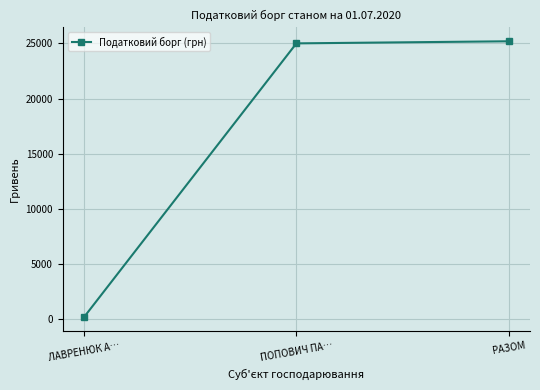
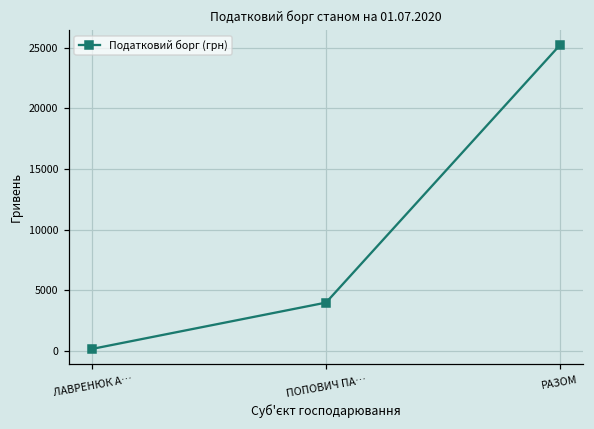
  {
    "ЛАВРЕНЮК А…": 200,
-   "ПОПОВИЧ ПА…": 25000,
+   "ПОПОВИЧ ПА…": 4000,
    "РАЗОМ": 25200
  }
